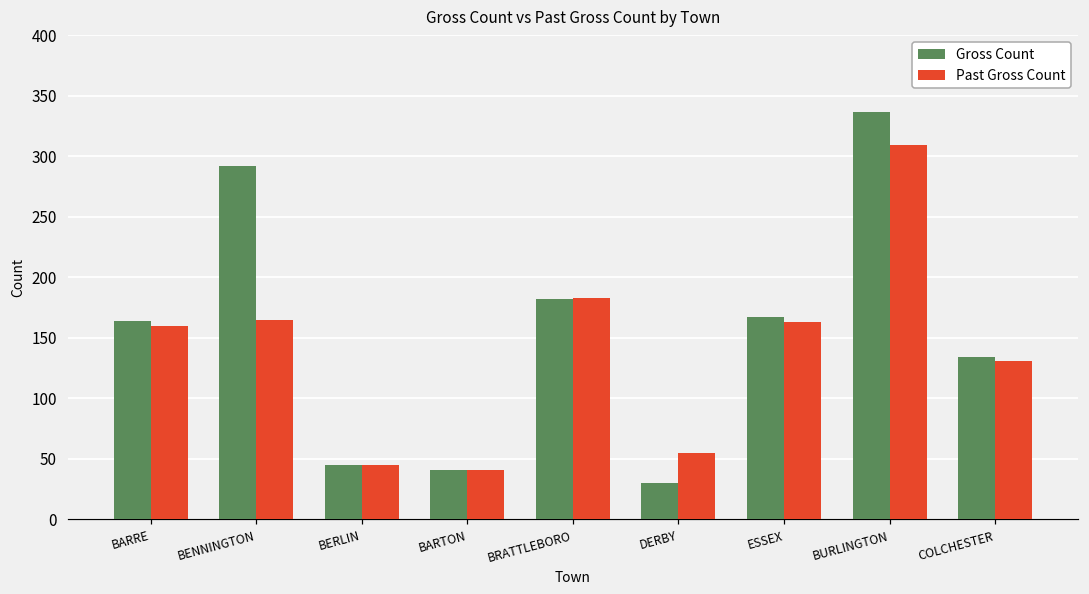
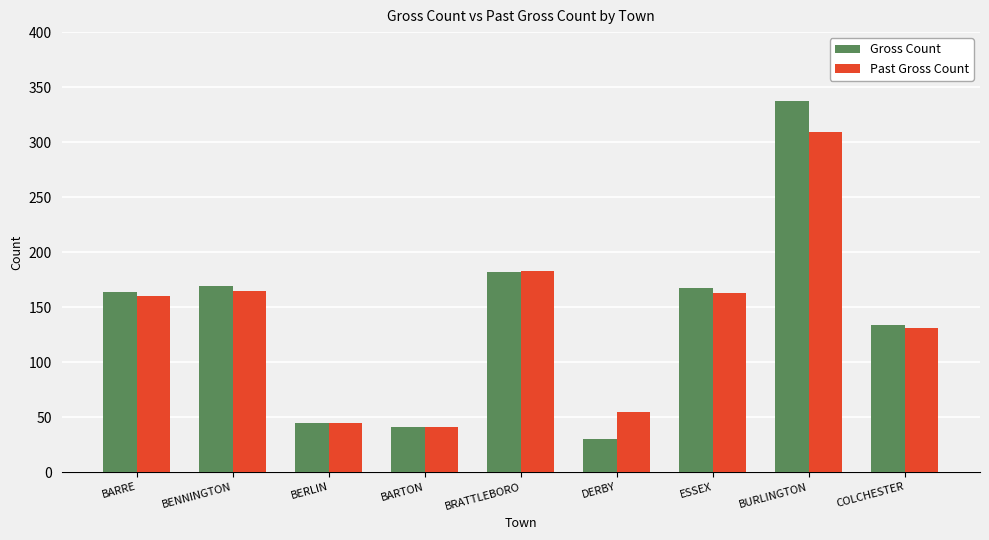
  {
    "Gross Count": {
      "BARRE": 164,
-     "BENNINGTON": 292,
+     "BENNINGTON": 169,
      "BERLIN": 45,
      "BARTON": 41,
      "BRATTLEBORO": 182,
      "DERBY": 30,
      "ESSEX": 167,
      "BURLINGTON": 337,
      "COLCHESTER": 134
    },
    "Past Gross Count": {
      "BARRE": 160,
      "BENNINGTON": 165,
      "BERLIN": 45,
      "BARTON": 41,
      "BRATTLEBORO": 183,
      "DERBY": 55,
      "ESSEX": 163,
      "BURLINGTON": 309,
      "COLCHESTER": 131
    }
  }
